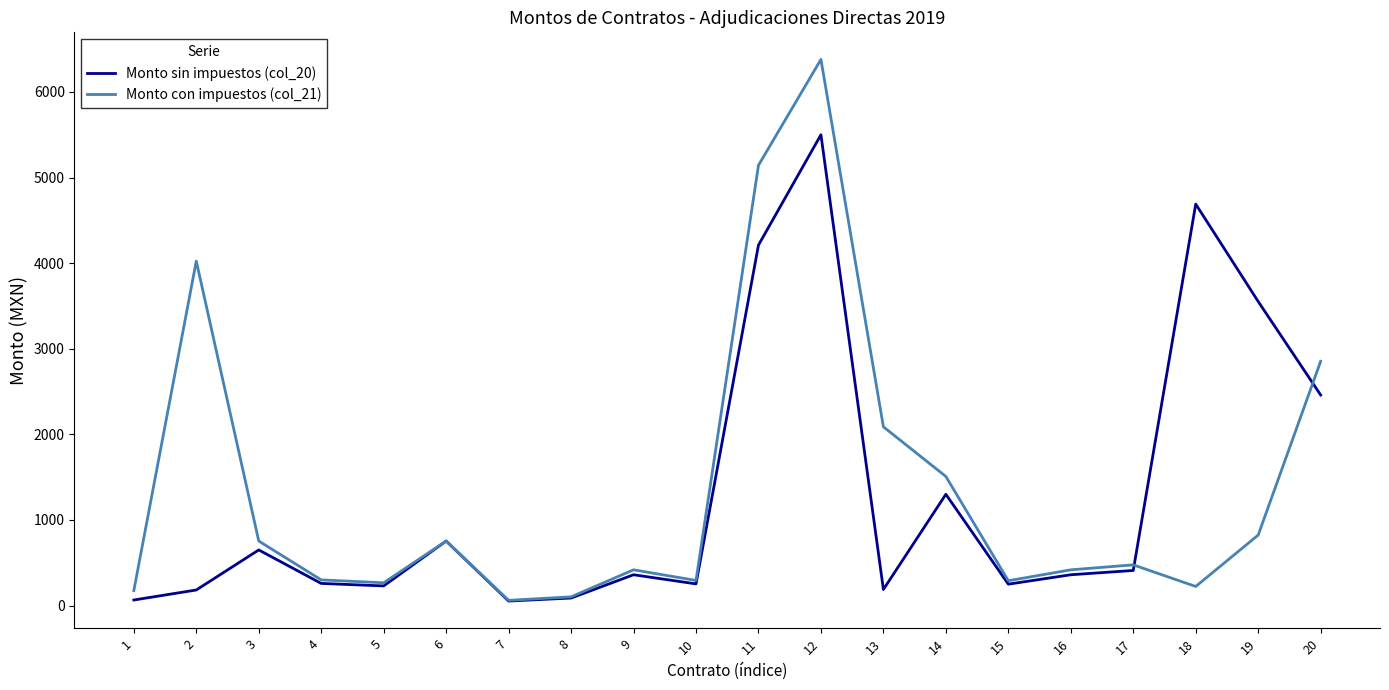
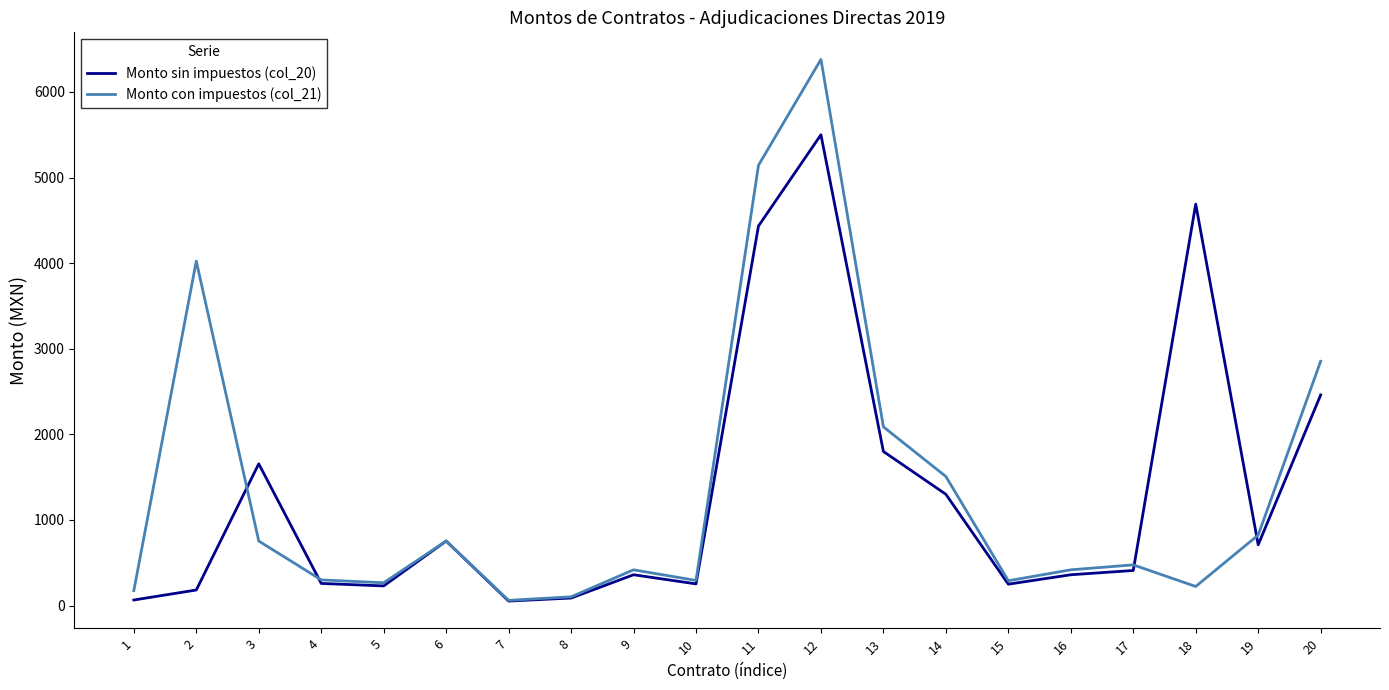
  {
    "Monto sin impuestos (col_20)": {
      "1": 100,
      "2": 200,
-     "3": 700,
+     "3": 1700,
      "4": 300,
      "5": 200,
      "9": 400,
      "10": 300,
-     "11": 4200,
+     "11": 4400,
      "12": 5500,
-     "13": 200,
+     "13": 1800,
      "14": 1300,
      "15": 300,
      "16": 400,
      "17": 400,
      "18": 4700,
-     "19": 3600,
+     "19": 700,
      "20": 2500
    },
    "Monto con impuestos (col_21)": {
      "1": 200,
      "2": 4000,
      "3": 800,
      "4": 300,
      "5": 300,
      "9": 400,
      "10": 300,
      "11": 5100,
      "12": 6400,
      "13": 2100,
      "14": 1500,
      "15": 300,
      "16": 400,
      "17": 500,
      "18": 200,
      "19": 800,
      "20": 2900
    }
  }
